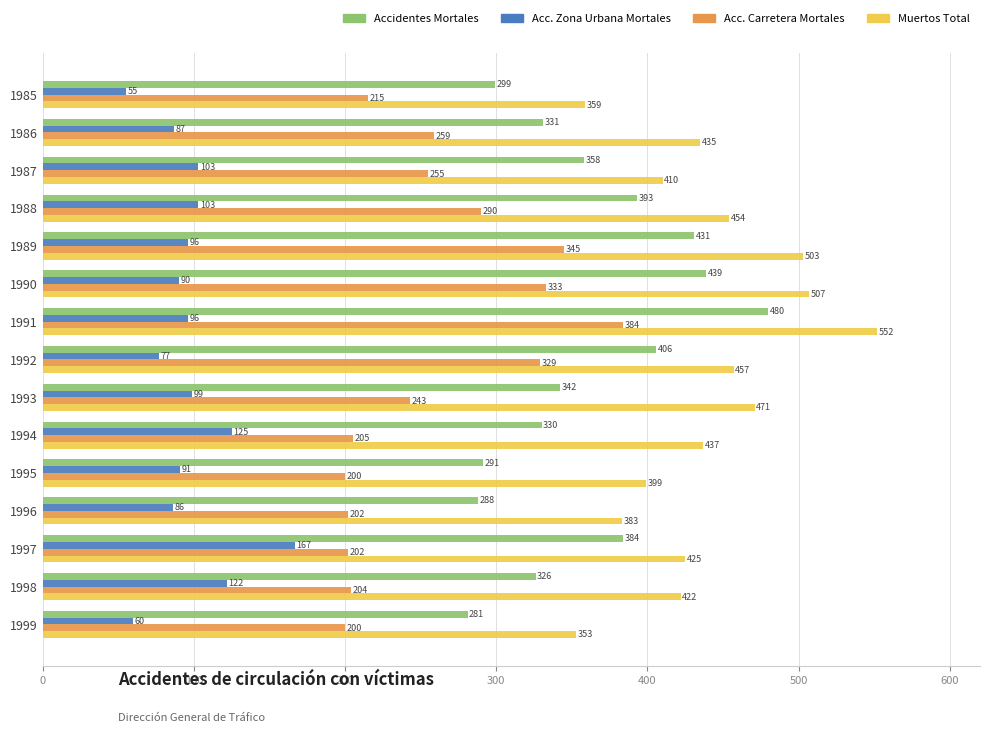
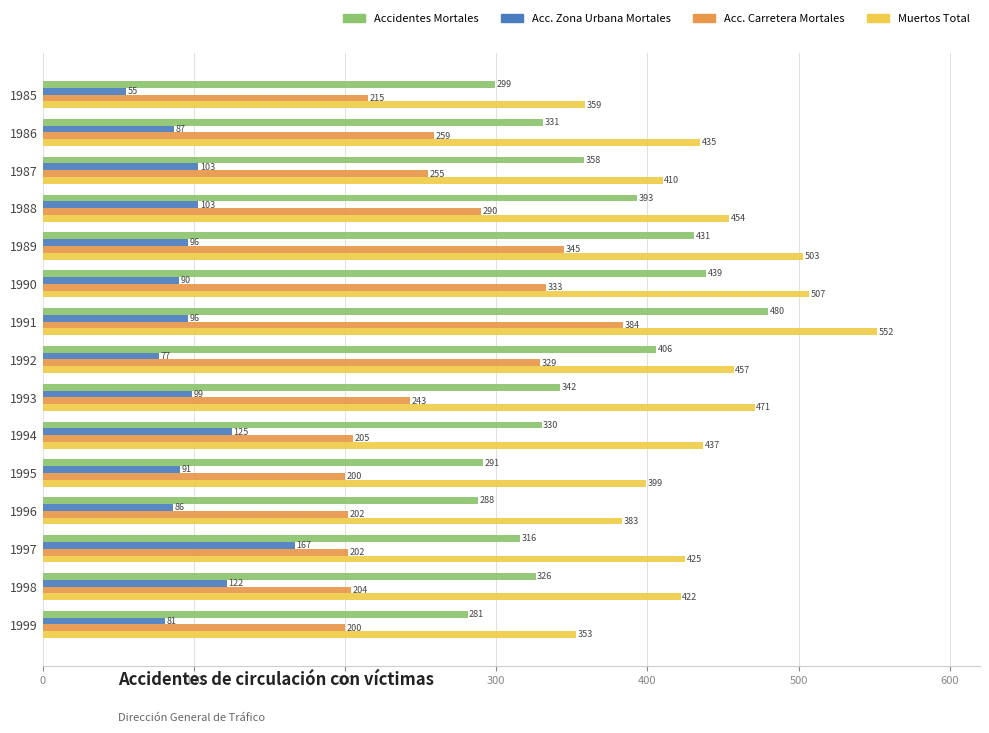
  {
    "Accidentes Mortales": {
      "1985": 299,
      "1986": 331,
      "1987": 358,
      "1988": 393,
      "1989": 431,
      "1990": 439,
      "1991": 480,
      "1992": 406,
      "1993": 342,
      "1994": 330,
      "1995": 291,
      "1996": 288,
-     "1997": 384,
+     "1997": 316,
      "1998": 326,
      "1999": 281
    },
    "Acc. Zona Urbana Mortales": {
      "1985": 55,
      "1986": 87,
      "1987": 103,
      "1988": 103,
      "1989": 96,
      "1990": 90,
      "1991": 96,
      "1992": 77,
      "1993": 99,
      "1994": 125,
      "1995": 91,
      "1996": 86,
      "1997": 167,
      "1998": 122,
-     "1999": 60
+     "1999": 81
    }
  }
